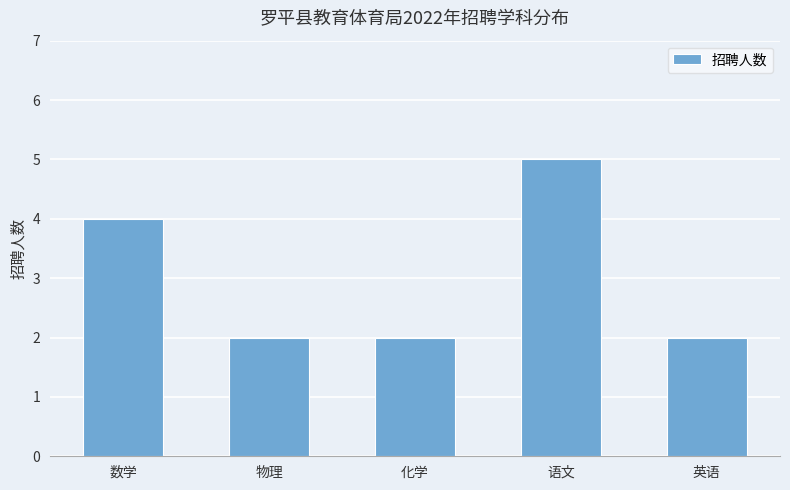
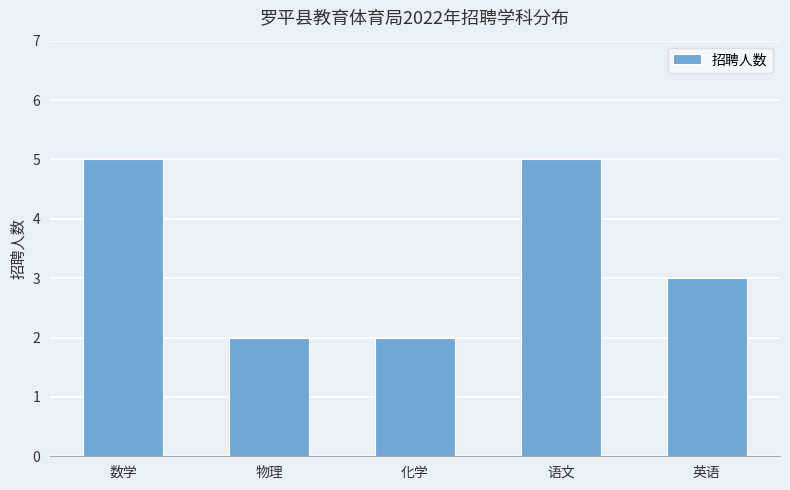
  {
-   "数学": 4,
+   "数学": 5,
    "物理": 2,
    "化学": 2,
    "语文": 5,
-   "英语": 2
+   "英语": 3
  }
